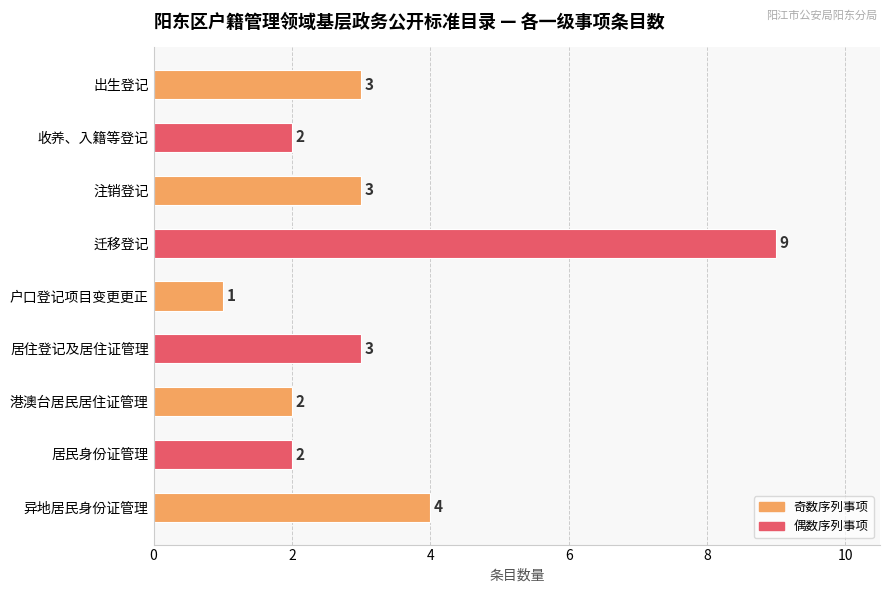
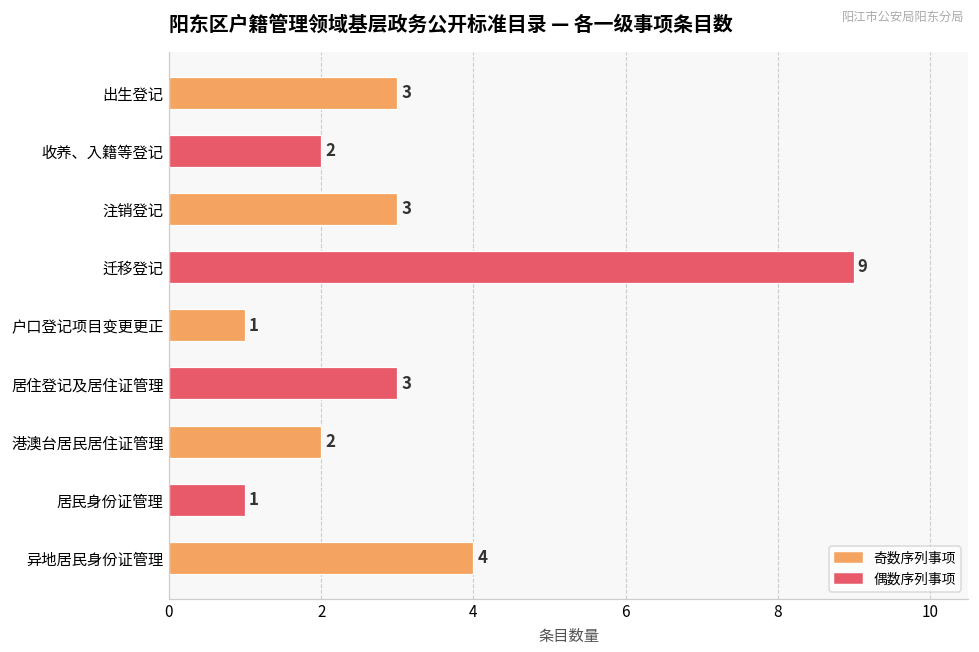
  {
    "出生登记": 3,
    "收养、入籍等登记": 2,
    "注销登记": 3,
    "迁移登记": 9,
    "户口登记项目变更更正": 1,
    "居住登记及居住证管理": 3,
    "港澳台居民居住证管理": 2,
-   "居民身份证管理": 2,
+   "居民身份证管理": 1,
    "异地居民身份证管理": 4
  }
